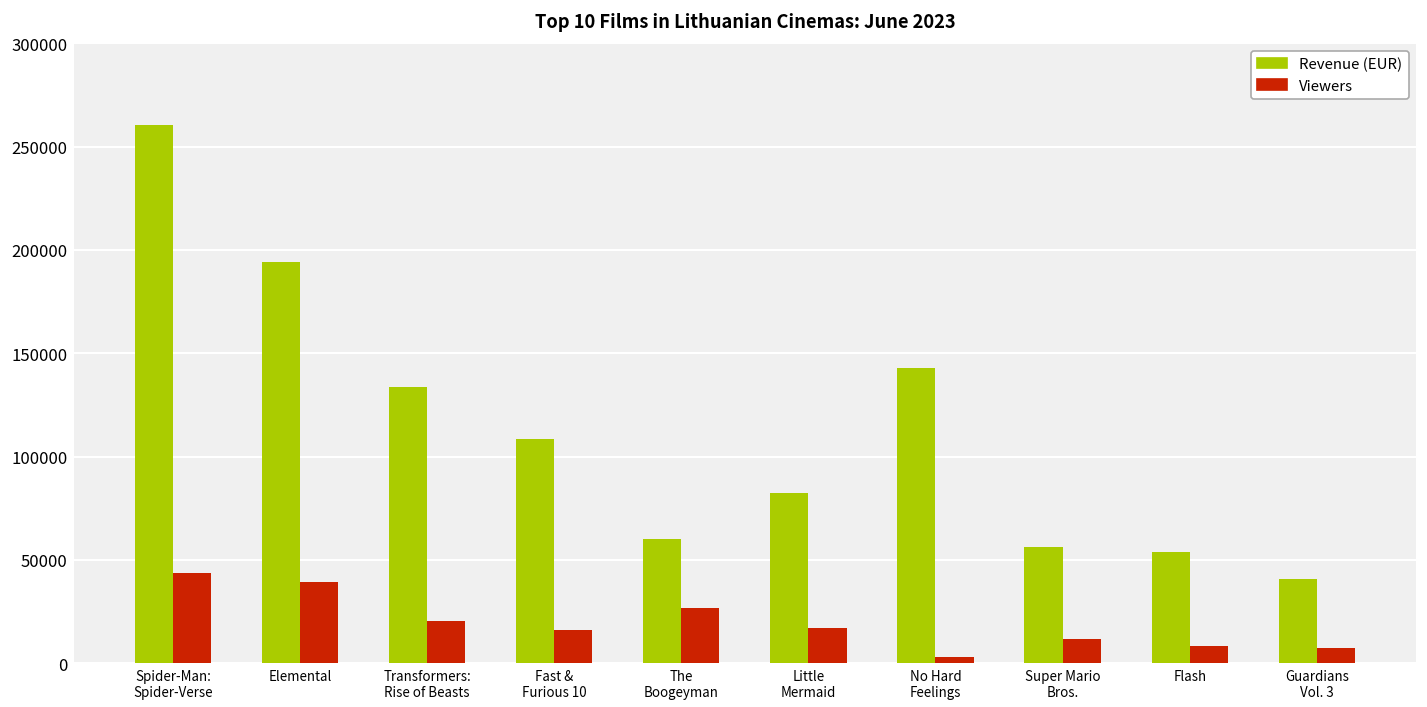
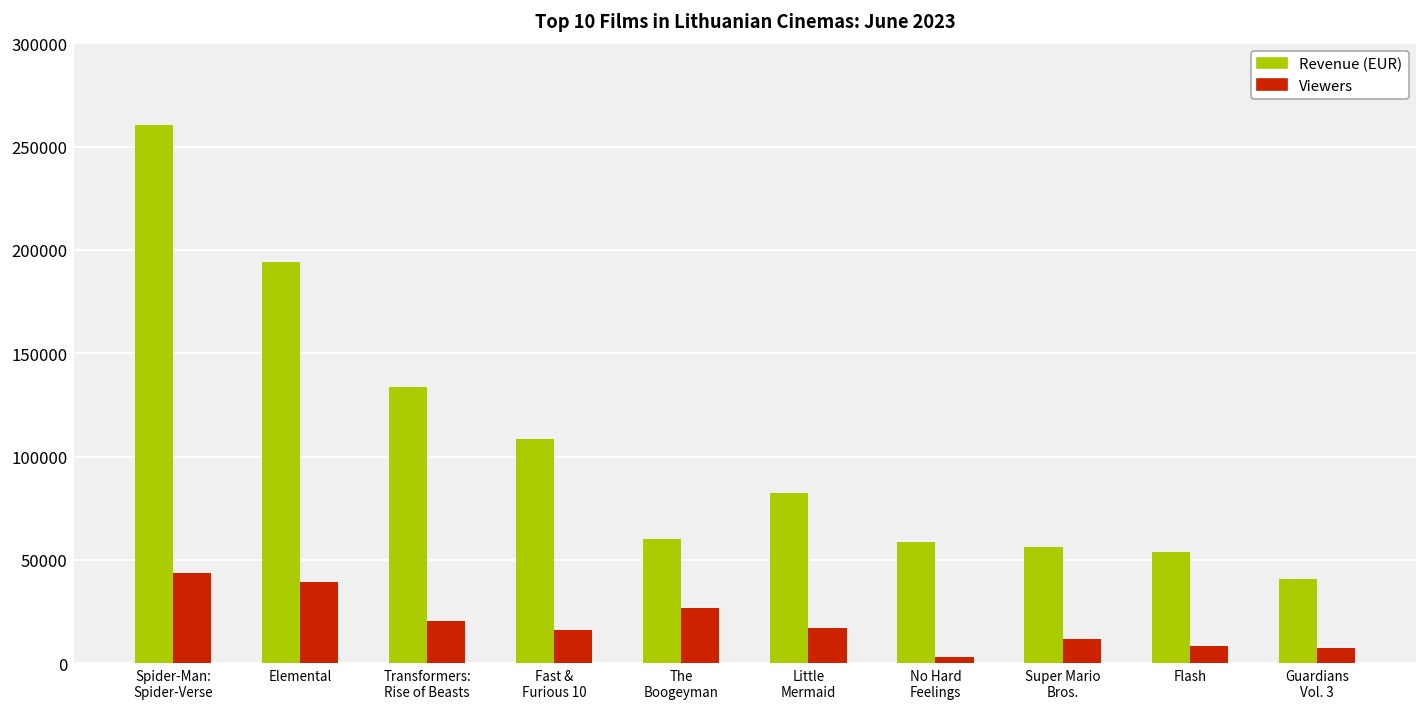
  {
    "Revenue (EUR)": {
      "Spider-Man: Spider-Verse": 260000,
      "Elemental": 194000,
      "Transformers: Rise of Beasts": 134000,
      "Fast & Furious 10": 108000,
      "The Boogeyman": 60000,
      "Little Mermaid": 82000,
-     "No Hard Feelings": 143000,
+     "No Hard Feelings": 59000,
      "Super Mario Bros.": 56000,
      "Flash": 54000,
      "Guardians Vol. 3": 41000
    },
    "Viewers": {
      "Spider-Man: Spider-Verse": 44000,
      "Elemental": 39000,
      "Transformers: Rise of Beasts": 20000,
      "Fast & Furious 10": 16000,
      "The Boogeyman": 27000,
      "Little Mermaid": 17000,
      "No Hard Feelings": 3000,
      "Super Mario Bros.": 12000,
      "Flash": 9000,
      "Guardians Vol. 3": 7000
    }
  }
